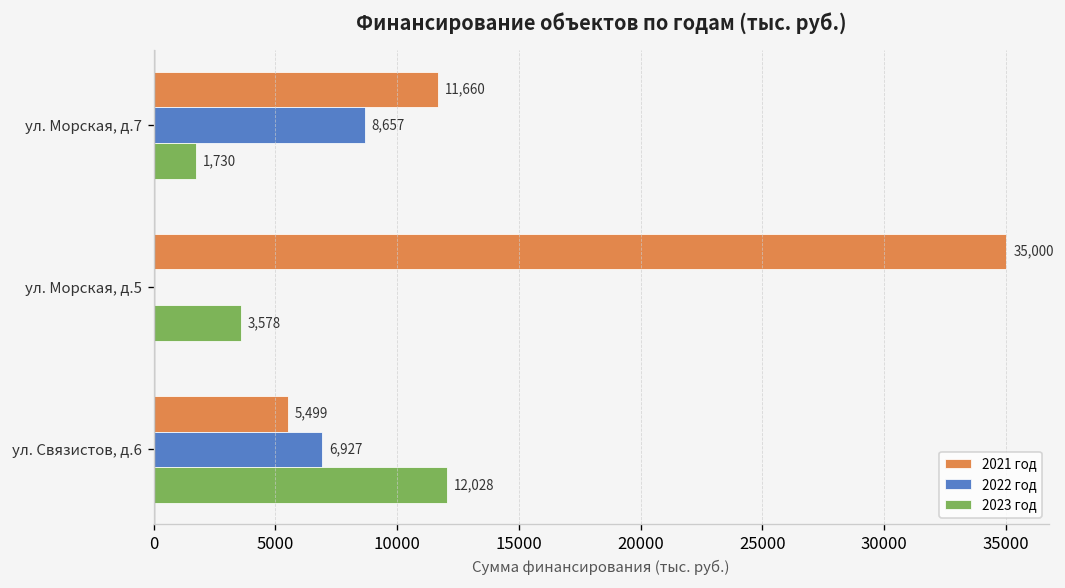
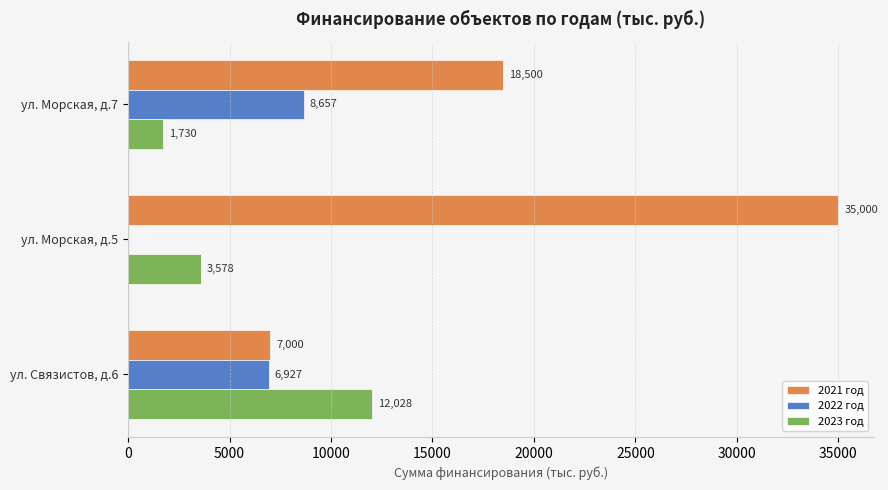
  {
    "2021 год": {
-     "ул. Морская, д.7": "11,660",
+     "ул. Морская, д.7": "18,500",
      "ул. Морская, д.5": "35,000",
-     "ул. Связистов, д.6": "5,499"
+     "ул. Связистов, д.6": "7,000"
    },
    "2022 год": {
      "ул. Морская, д.7": "8,657",
      "ул. Связистов, д.6": "6,927"
    },
    "2023 год": {
      "ул. Морская, д.7": "1,730",
      "ул. Морская, д.5": "3,578",
      "ул. Связистов, д.6": "12,028"
    }
  }
